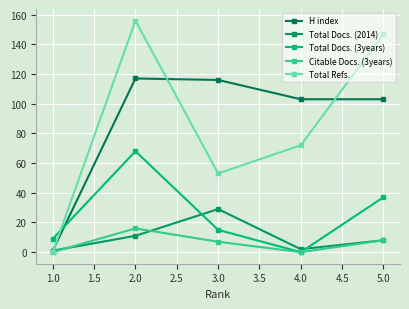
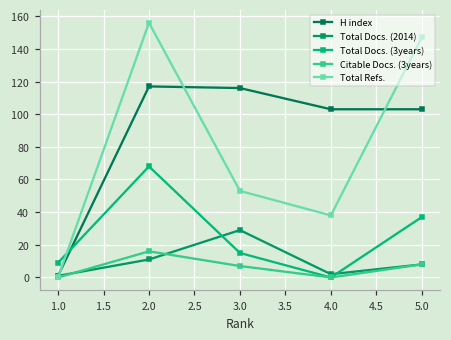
  {
    "Total Refs.": {
      "2.0": 156,
      "3.0": 53,
-     "4.0": 72
+     "4.0": 38
    }
  }
